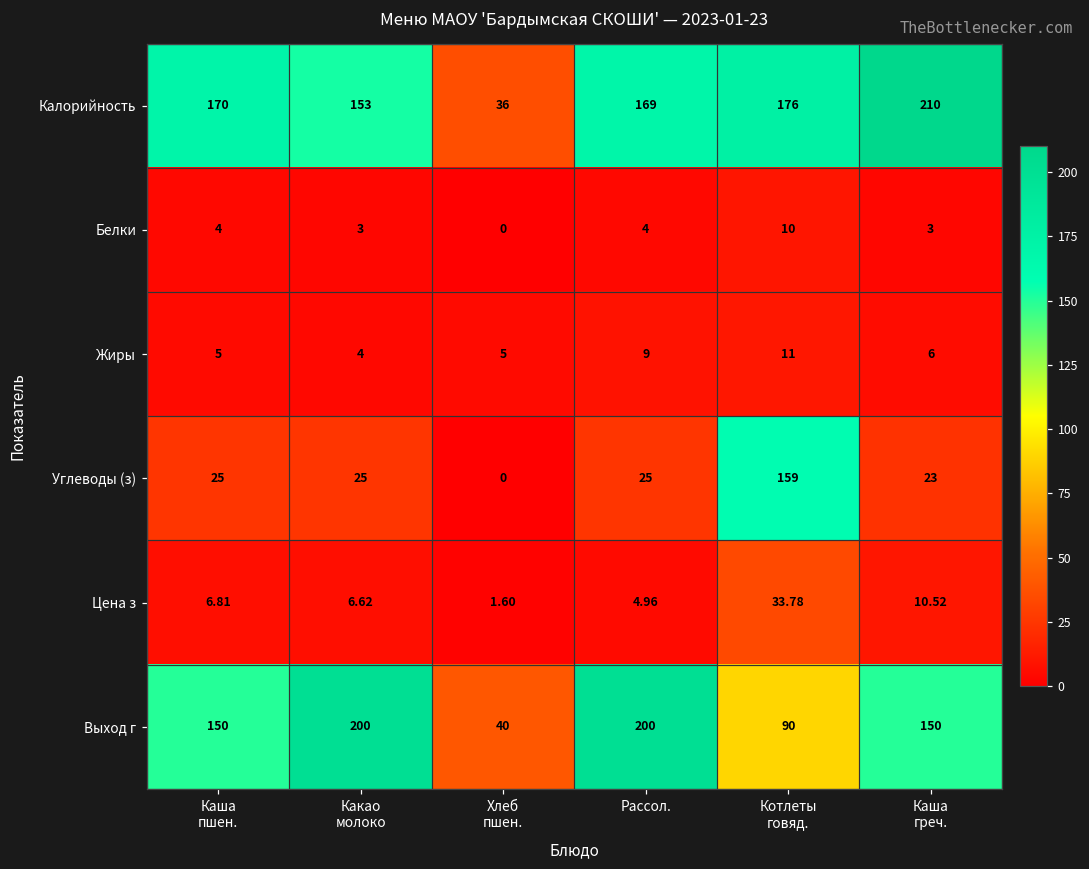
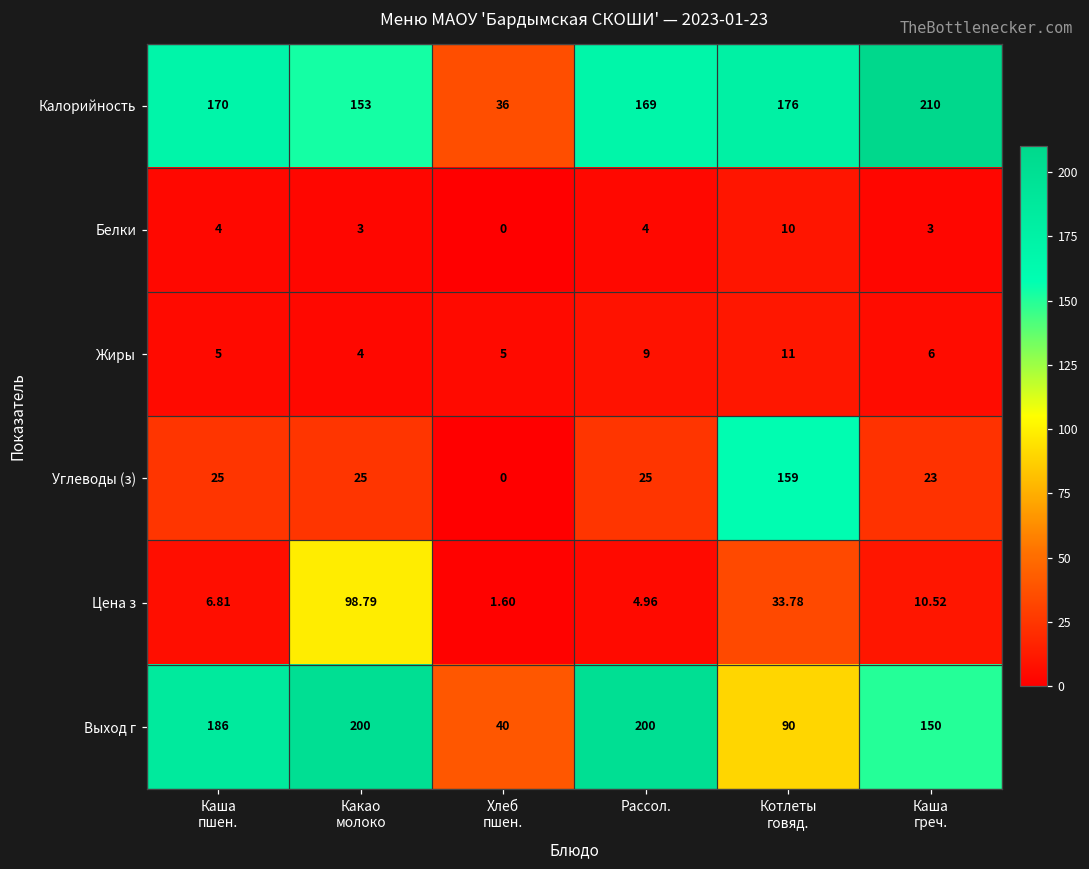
  {
    "Калорийность": {
      "Каша пшен.": 170,
      "Какао молоко": 153,
      "Хлеб пшен.": 36,
      "Рассол.": 169,
      "Котлеты говяд.": 176,
      "Каша греч.": 210
    },
    "Белки": {
      "Каша пшен.": 4,
      "Какао молоко": 3,
      "Хлеб пшен.": 0,
      "Рассол.": 4,
      "Котлеты говяд.": 10,
      "Каша греч.": 3
    },
    "Жиры": {
      "Каша пшен.": 5,
      "Какао молоко": 4,
      "Хлеб пшен.": 5,
      "Рассол.": 9,
      "Котлеты говяд.": 11,
      "Каша греч.": 6
    },
    "Углеводы (з)": {
      "Каша пшен.": 25,
      "Какао молоко": 25,
      "Хлеб пшен.": 0,
      "Рассол.": 25,
      "Котлеты говяд.": 159,
      "Каша греч.": 23
    },
    "Цена з": {
      "Каша пшен.": 6.81,
-     "Какао молоко": 6.62,
+     "Какао молоко": 98.79,
      "Хлеб пшен.": 1.60,
      "Рассол.": 4.96,
      "Котлеты говяд.": 33.78,
      "Каша греч.": 10.52
    },
    "Выход г": {
-     "Каша пшен.": 150,
+     "Каша пшен.": 186,
      "Какао молоко": 200,
      "Хлеб пшен.": 40,
      "Рассол.": 200,
      "Котлеты говяд.": 90,
      "Каша греч.": 150
    }
  }
